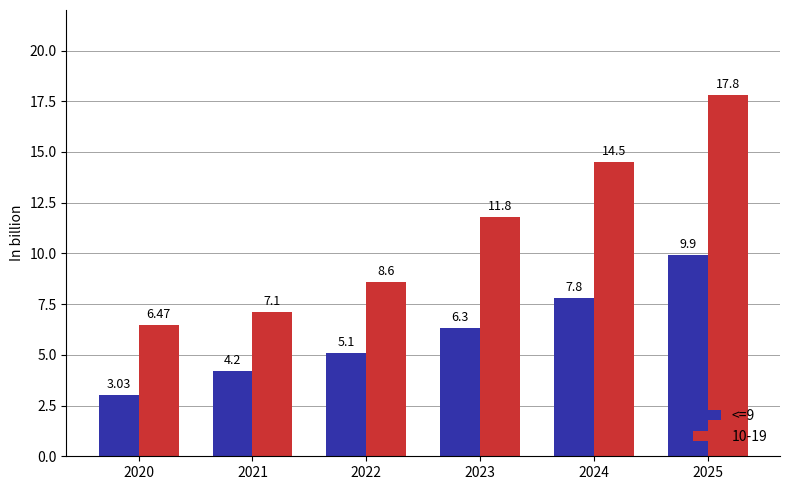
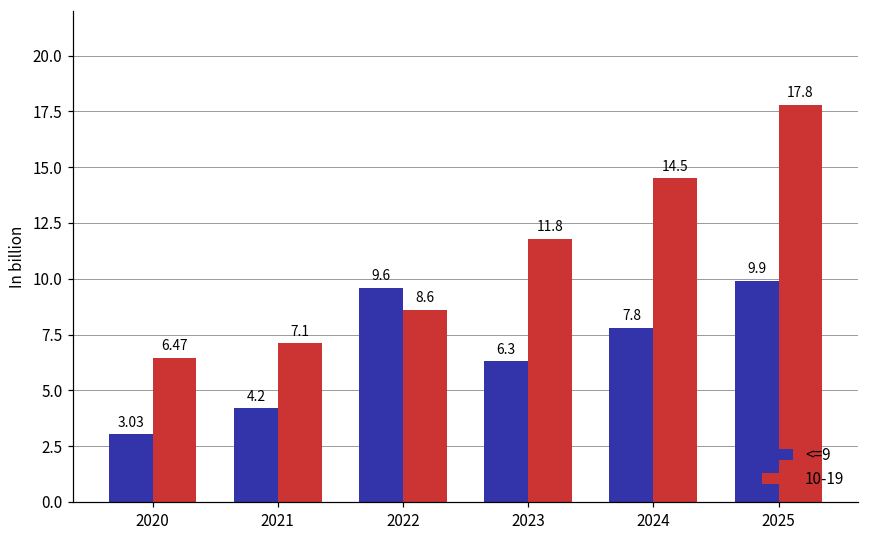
  {
    "<=9": {
      "2020": 3.03,
      "2021": 4.2,
-     "2022": 5.1,
+     "2022": 9.6,
      "2023": 6.3,
      "2024": 7.8,
      "2025": 9.9
    },
    "10-19": {
      "2020": 6.47,
      "2021": 7.1,
      "2022": 8.6,
      "2023": 11.8,
      "2024": 14.5,
      "2025": 17.8
    }
  }
